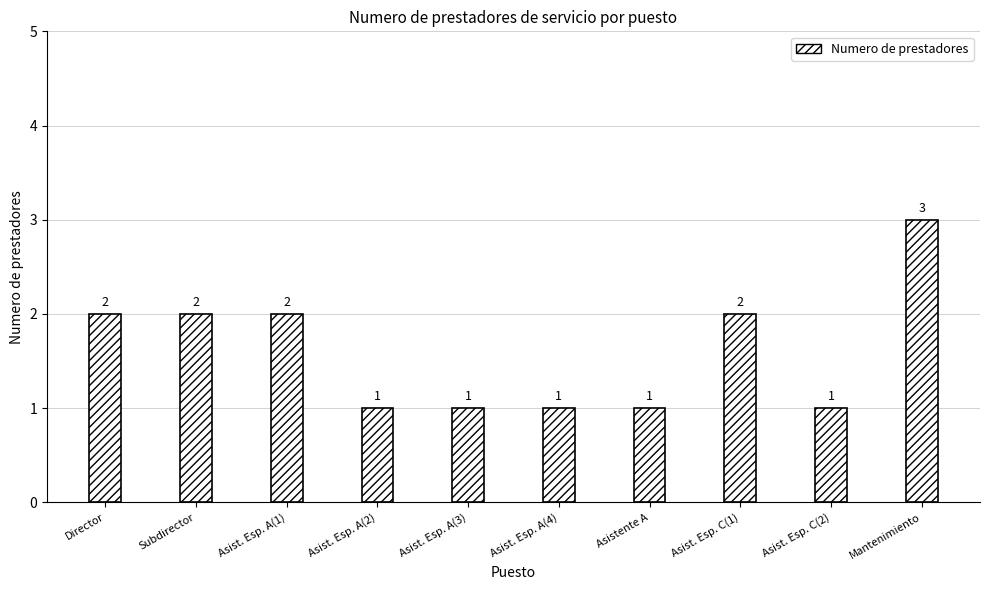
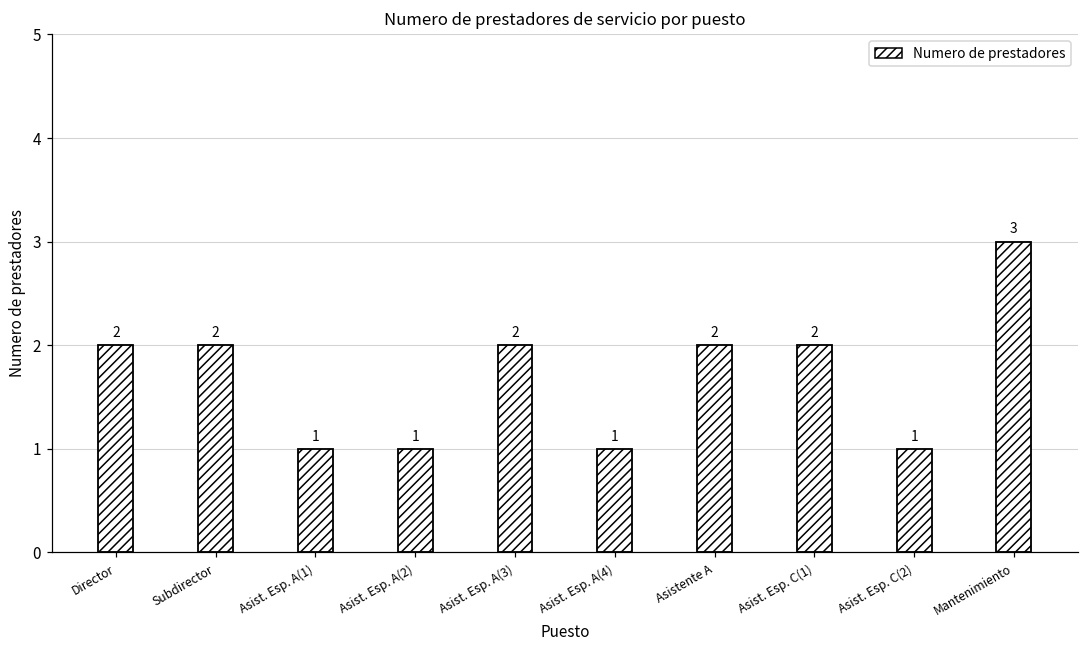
  {
    "Director": 2,
    "Subdirector": 2,
-   "Asist. Esp. A(1)": 2,
+   "Asist. Esp. A(1)": 1,
    "Asist. Esp. A(2)": 1,
-   "Asist. Esp. A(3)": 1,
+   "Asist. Esp. A(3)": 2,
    "Asist. Esp. A(4)": 1,
-   "Asistente A": 1,
+   "Asistente A": 2,
    "Asist. Esp. C(1)": 2,
    "Asist. Esp. C(2)": 1,
    "Mantenimiento": 3
  }
